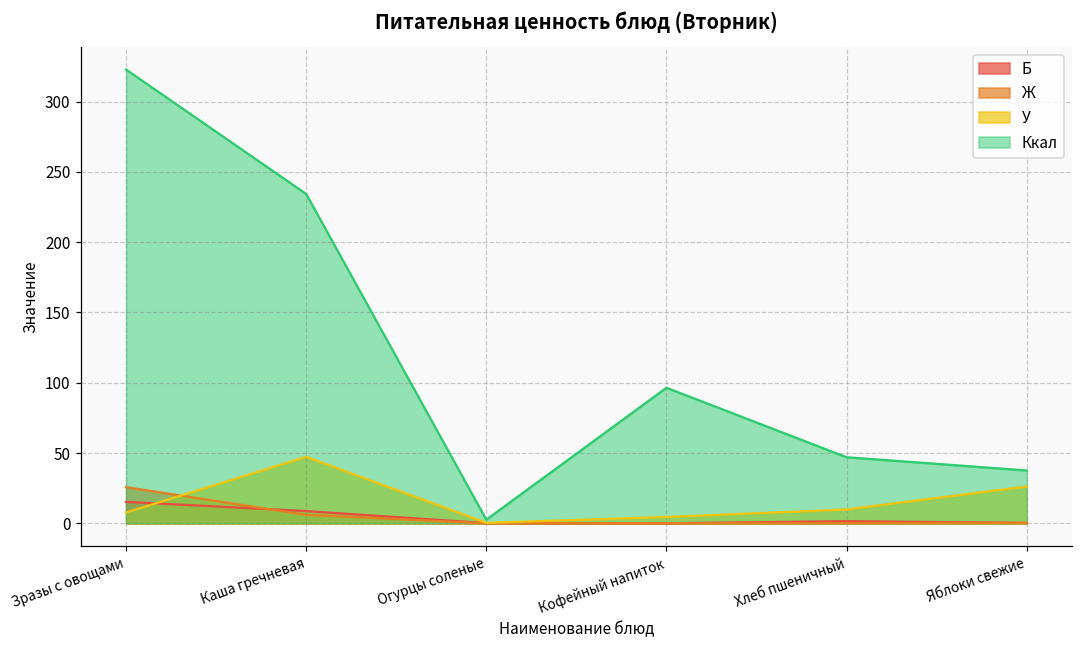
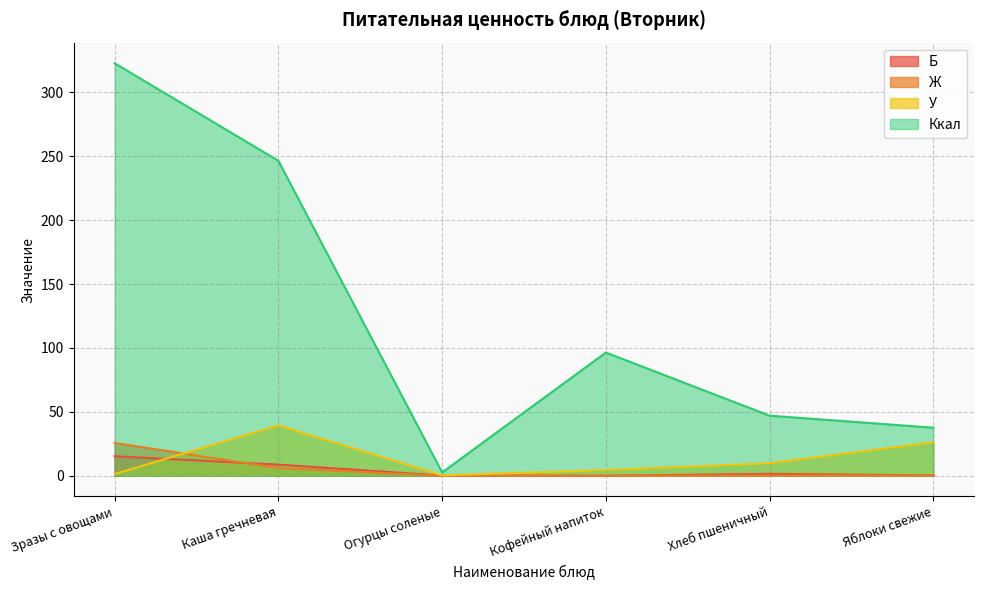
  {
    "У": {
-     "Зразы с овощами": 8,
-     "Каша гречневая": 47,
+     "Зразы с овощами": 1,
+     "Каша гречневая": 39,
      "Кофейный напиток": 5,
      "Хлеб пшеничный": 10,
      "Яблоки свежие": 26
    },
    "Ккал": {
      "Зразы с овощами": 323,
-     "Каша гречневая": 234,
+     "Каша гречневая": 246,
      "Огурцы соленые": 3,
      "Кофейный напиток": 96,
      "Хлеб пшеничный": 47,
      "Яблоки свежие": 38
    }
  }
